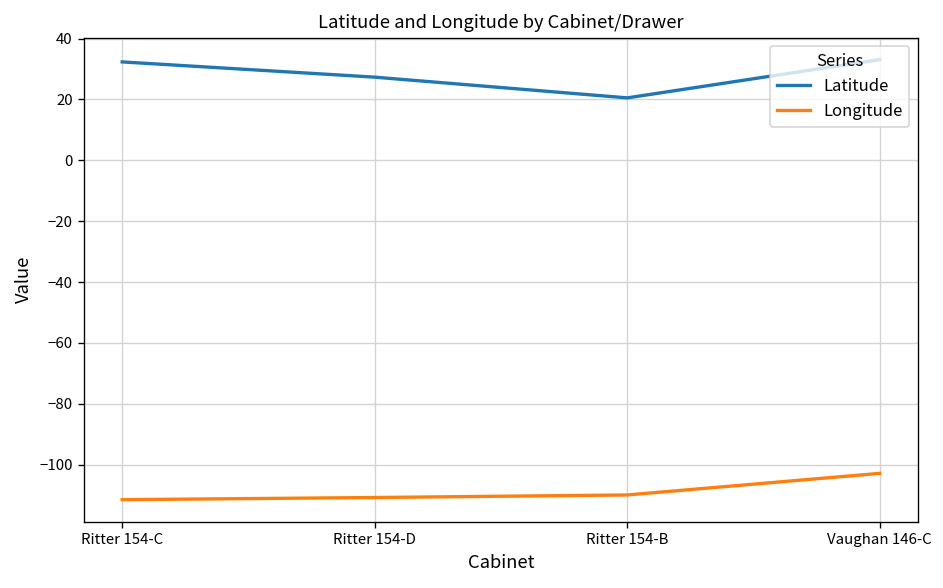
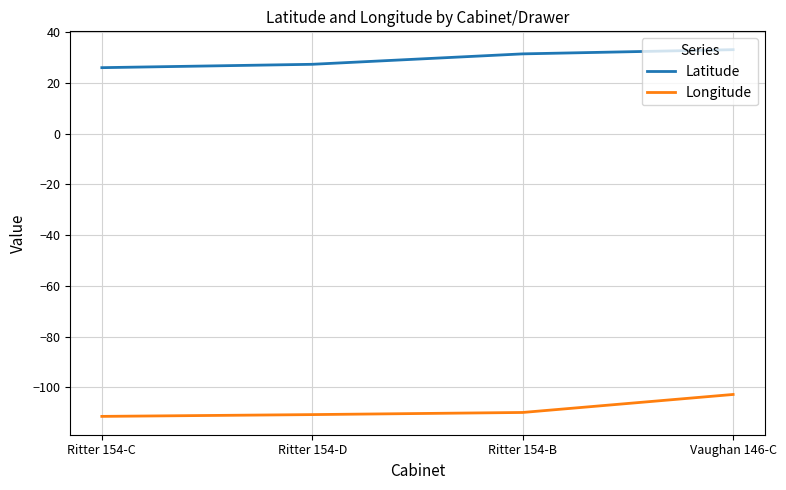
  {
    "Latitude": {
-     "Ritter 154-C": 32,
+     "Ritter 154-C": 26,
      "Ritter 154-D": 27,
-     "Ritter 154-B": 21
+     "Ritter 154-B": 31
    },
    "Longitude": {
      "Ritter 154-C": -111,
      "Ritter 154-D": -111,
      "Ritter 154-B": -110,
      "Vaughan 146-C": -103
    }
  }
